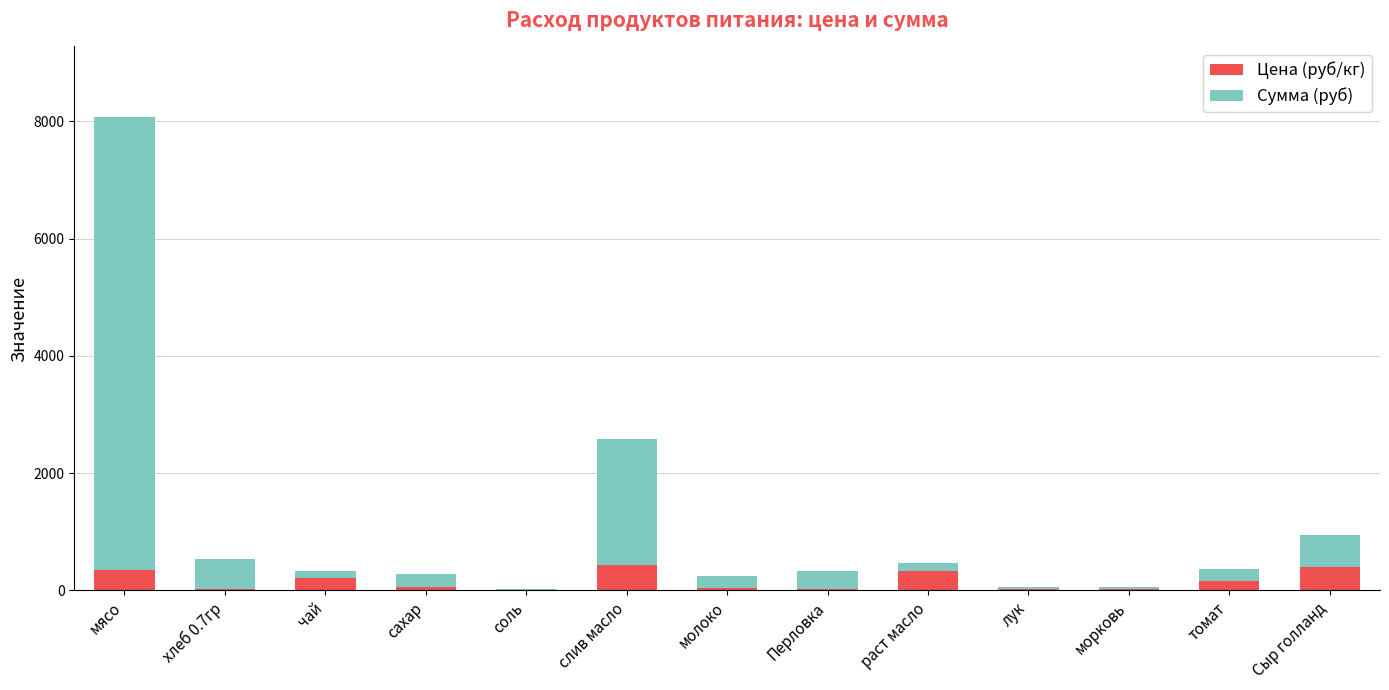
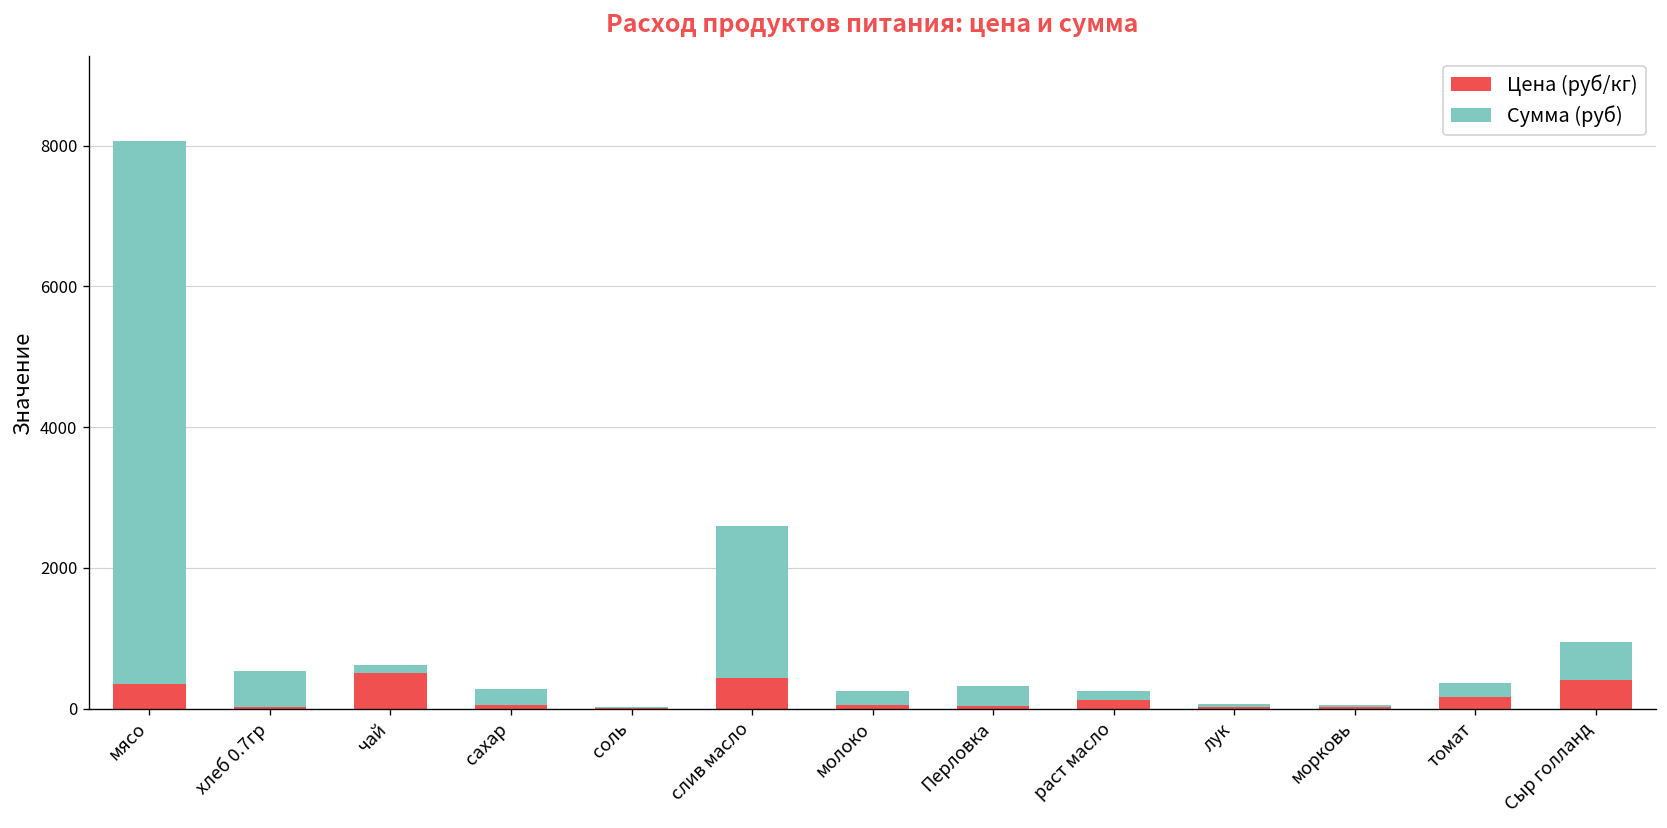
  {
    "Цена (руб/кг)": {
      "мясо": 400,
-     "чай": 200,
+     "чай": 500,
      "сахар": 100,
      "слив масло": 400,
      "молоко": 0,
-     "раст масло": 300,
+     "раст масло": 100,
      "томат": 200,
      "Сыр голланд": 400
    },
    "Сумма (руб)": {
      "мясо": 7700,
      "хлеб 0.7гр": 500,
      "чай": 100,
      "сахар": 200,
      "слив масло": 2200,
      "молоко": 200,
      "Перловка": 300,
      "раст масло": 100,
      "томат": 200,
      "Сыр голланд": 500
    }
  }
